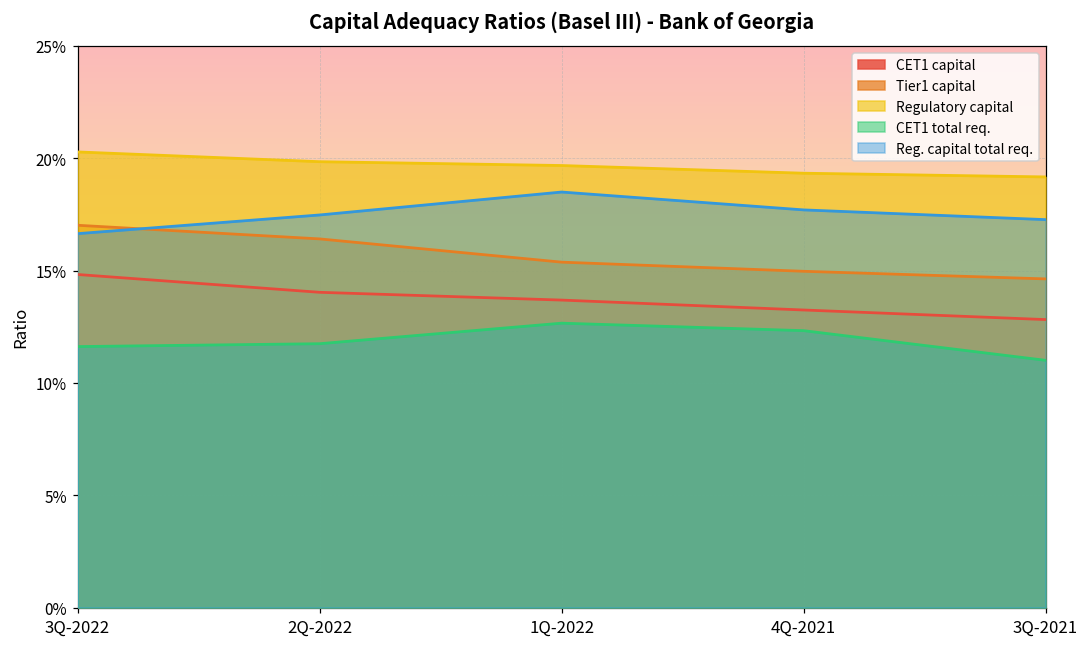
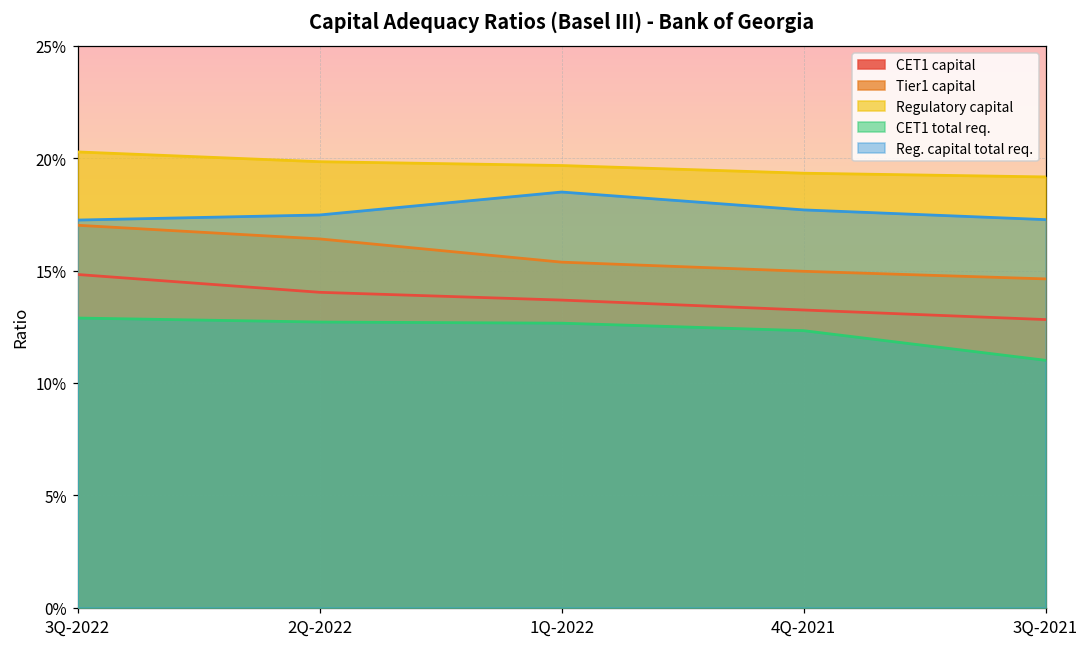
  {
    "Regulatory capital": {
      "3Q-2022": "20.3%",
      "2Q-2022": "19.8%",
      "1Q-2022": "19.7%",
      "4Q-2021": "19.3%",
      "3Q-2021": "19.2%"
    },
    "CET1 total req.": {
-     "3Q-2022": "11.6%",
-     "2Q-2022": "11.7%",
+     "3Q-2022": "12.9%",
+     "2Q-2022": "12.7%",
      "1Q-2022": "12.7%",
      "4Q-2021": "12.3%",
      "3Q-2021": "11.0%"
    },
    "Reg. capital total req.": {
-     "3Q-2022": "16.6%",
+     "3Q-2022": "17.2%",
      "2Q-2022": "17.5%",
      "1Q-2022": "18.5%",
      "4Q-2021": "17.7%",
      "3Q-2021": "17.3%"
    }
  }
